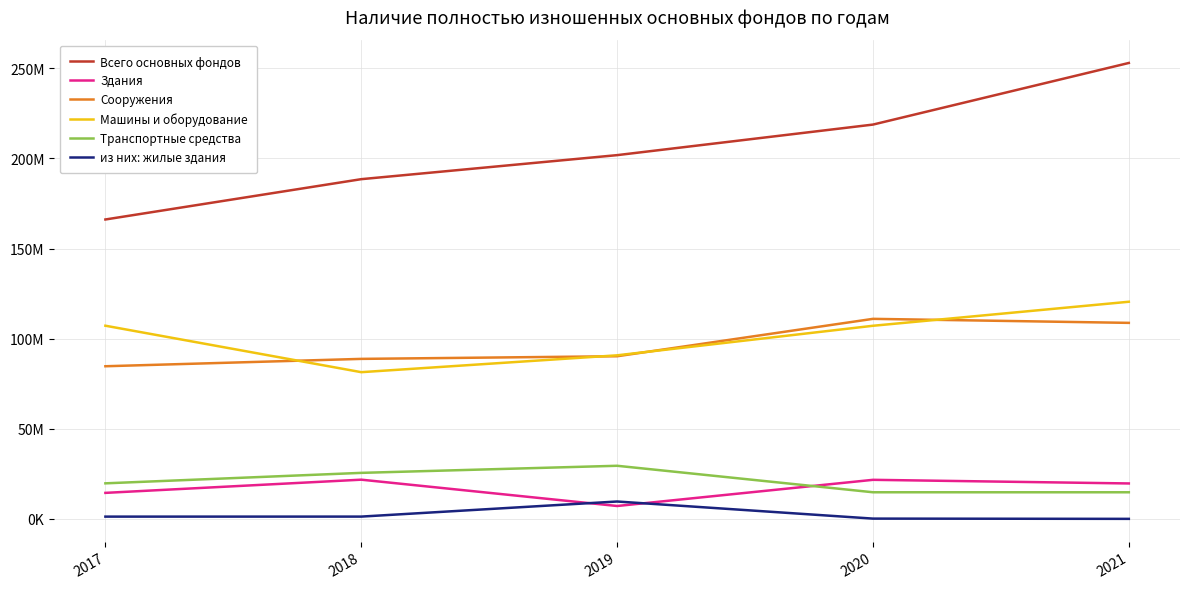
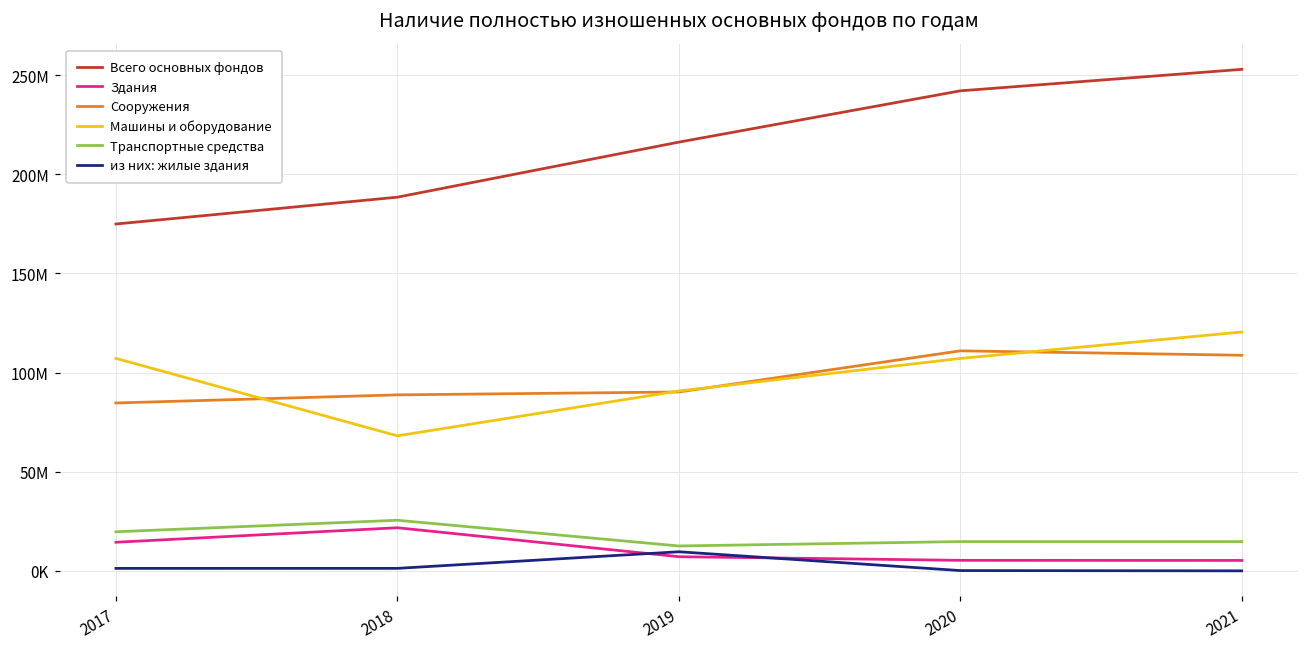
  {
    "Всего основных фондов": {
-     "2017": 166000000,
+     "2017": 175000000,
      "2018": 188000000,
-     "2019": 202000000,
-     "2020": 219000000,
+     "2019": 216000000,
+     "2020": 242000000,
      "2021": 253000000
    },
    "Здания": {
      "2017": 14000000,
      "2018": 22000000,
      "2019": 7000000,
-     "2020": 22000000,
-     "2021": 20000000
+     "2020": 5000000,
+     "2021": 5000000
    },
    "Сооружения": {
      "2017": 85000000,
      "2018": 89000000,
      "2020": 111000000,
      "2021": 109000000
    },
    "Машины и оборудование": {
      "2017": 107000000,
-     "2018": 81000000,
+     "2018": 68000000,
      "2020": 107000000,
      "2021": 120000000
    },
    "Транспортные средства": {
      "2017": 20000000,
      "2018": 26000000,
-     "2019": 29000000,
+     "2019": 13000000,
      "2020": 15000000,
      "2021": 15000000
    },
    "из них: жилые здания": {
      "2017": 1000000,
      "2018": 1000000,
      "2019": 10000000,
      "2020": 0,
      "2021": 0
    }
  }
